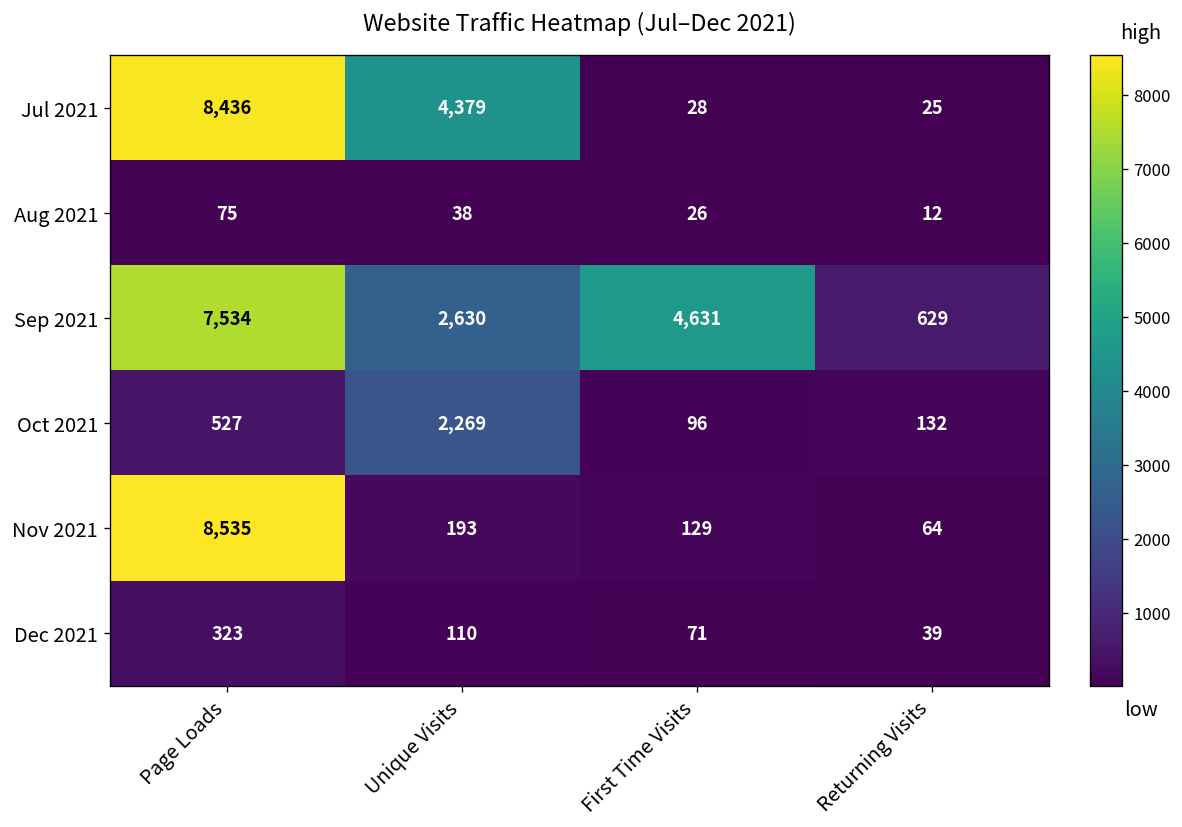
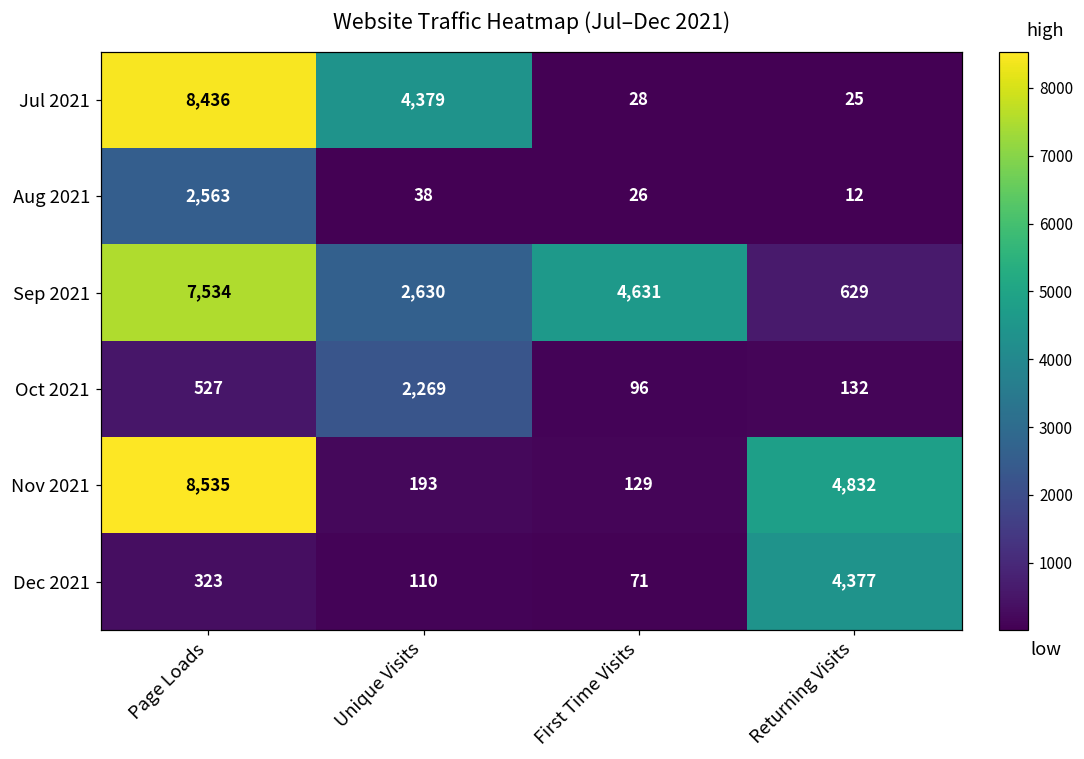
  {
    "Jul 2021": {
      "Page Loads": "8,436",
      "Unique Visits": "4,379",
      "First Time Visits": "28",
      "Returning Visits": "25"
    },
    "Aug 2021": {
-     "Page Loads": "75",
+     "Page Loads": "2,563",
      "Unique Visits": "38",
      "First Time Visits": "26",
      "Returning Visits": "12"
    },
    "Sep 2021": {
      "Page Loads": "7,534",
      "Unique Visits": "2,630",
      "First Time Visits": "4,631",
      "Returning Visits": "629"
    },
    "Oct 2021": {
      "Page Loads": "527",
      "Unique Visits": "2,269",
      "First Time Visits": "96",
      "Returning Visits": "132"
    },
    "Nov 2021": {
      "Page Loads": "8,535",
      "Unique Visits": "193",
      "First Time Visits": "129",
-     "Returning Visits": "64"
+     "Returning Visits": "4,832"
    },
    "Dec 2021": {
      "Page Loads": "323",
      "Unique Visits": "110",
      "First Time Visits": "71",
-     "Returning Visits": "39"
+     "Returning Visits": "4,377"
    }
  }
